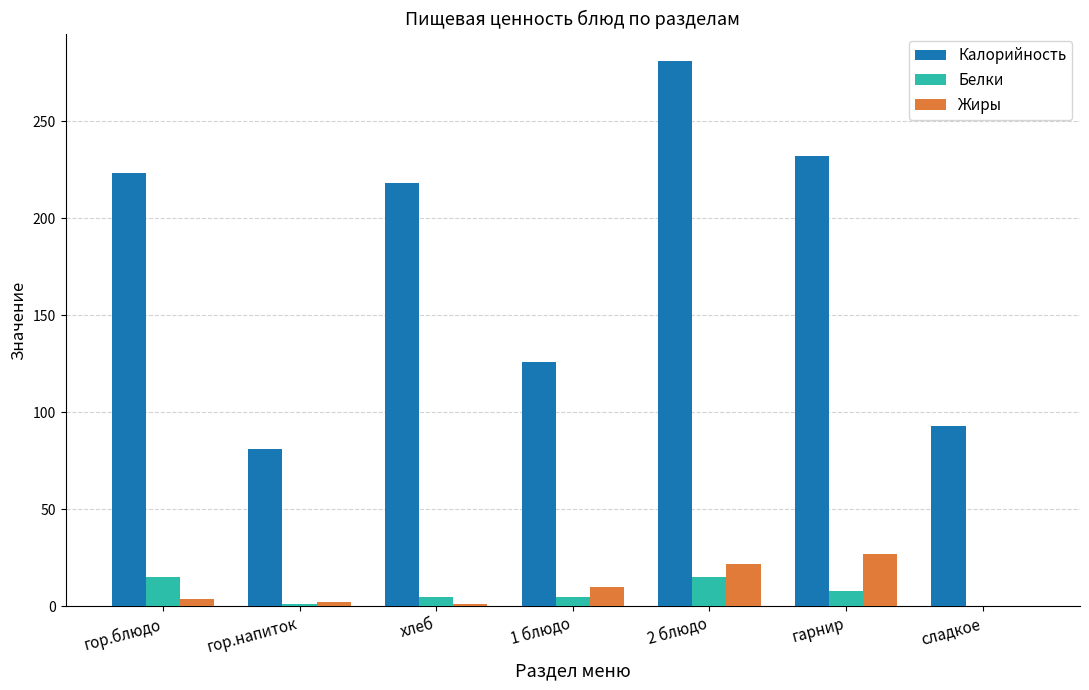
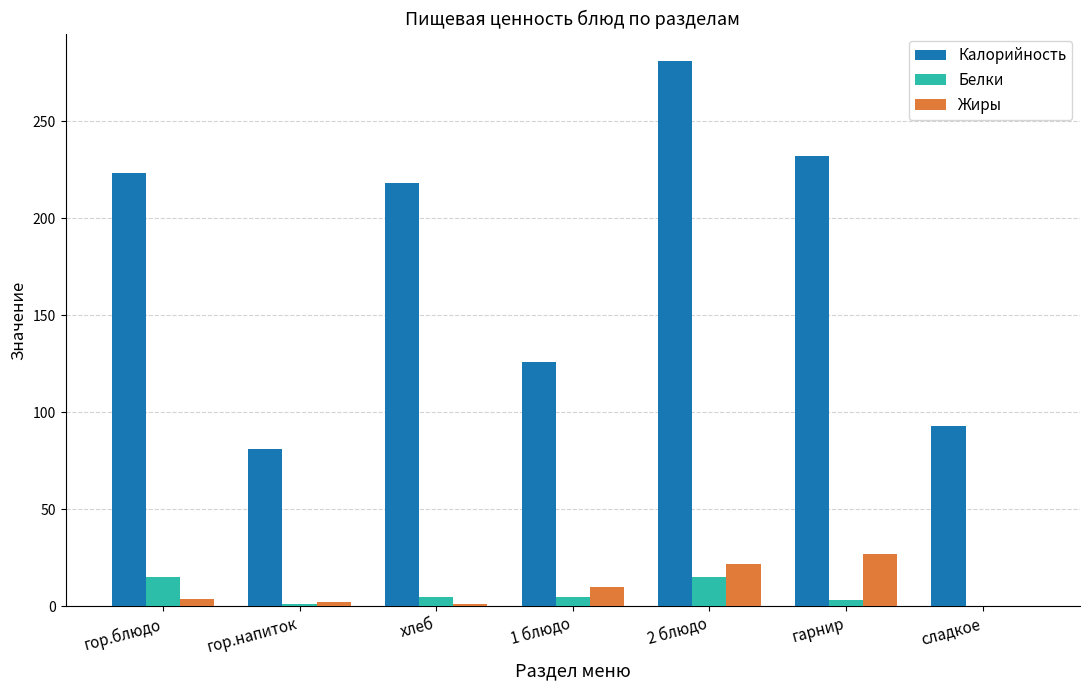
  {
    "Калорийность": {
      "гор.блюдо": 223,
      "гор.напиток": 81,
      "хлеб": 218,
      "1 блюдо": 126,
      "2 блюдо": 281,
      "гарнир": 232,
      "сладкое": 93
    },
    "Белки": {
      "гор.блюдо": 15,
      "хлеб": 5,
      "1 блюдо": 5,
      "2 блюдо": 15,
-     "гарнир": 8,
+     "гарнир": 3,
      "сладкое": 0
    },
    "Жиры": {
      "гор.блюдо": 4,
      "гор.напиток": 2,
      "1 блюдо": 10,
      "2 блюдо": 22,
      "гарнир": 27,
      "сладкое": 0
    }
  }
